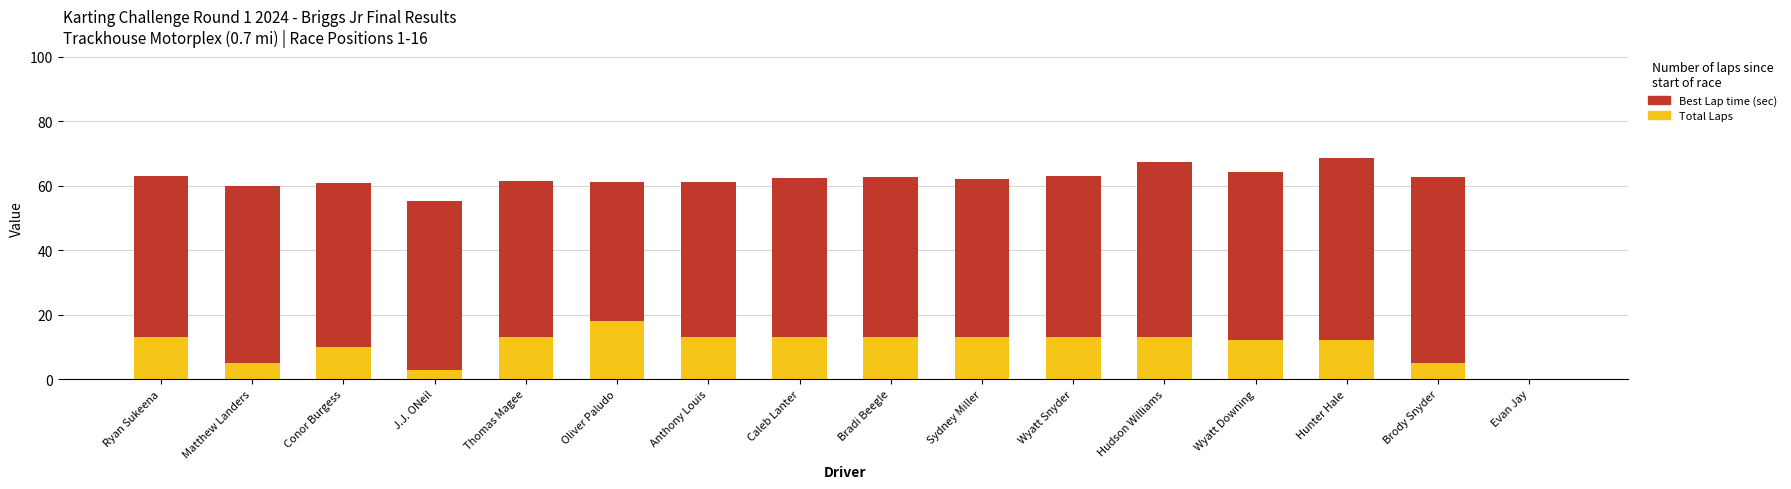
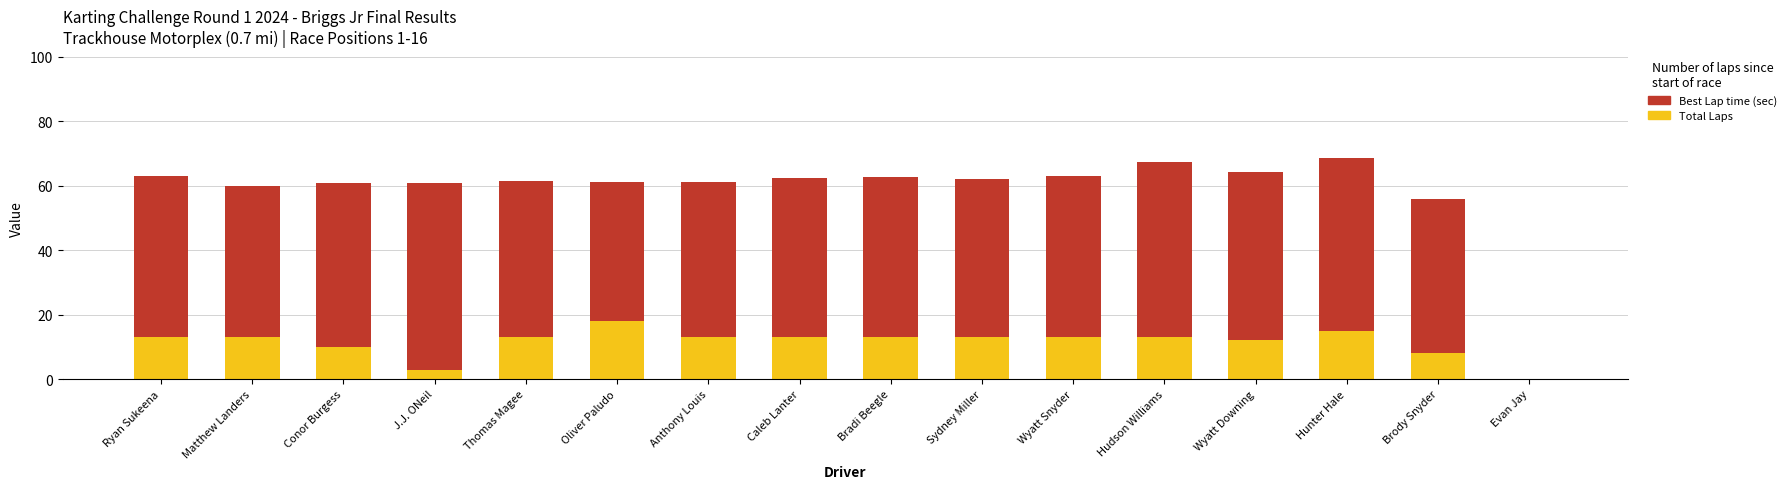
  {
    "Best Lap time (sec)": {
      "Ryan Sukeena": 63,
      "Matthew Landers": 60,
      "Conor Burgess": 61,
-     "J.J. ONeil": 55,
+     "J.J. ONeil": 61,
      "Thomas Magee": 61,
      "Oliver Paludo": 61,
      "Anthony Louis": 61,
      "Caleb Lanter": 62,
      "Bradi Beegle": 63,
      "Sydney Miller": 62,
      "Wyatt Snyder": 63,
      "Hudson Williams": 67,
      "Wyatt Downing": 64,
      "Hunter Hale": 69,
-     "Brody Snyder": 63,
+     "Brody Snyder": 56,
      "Evan Jay": 0
    },
    "Total Laps": {
-     "Matthew Landers": 5,
-     "Hunter Hale": 12,
-     "Brody Snyder": 5,
+     "Matthew Landers": 13,
+     "Hunter Hale": 15,
+     "Brody Snyder": 8,
      "Evan Jay": 0
    }
  }
